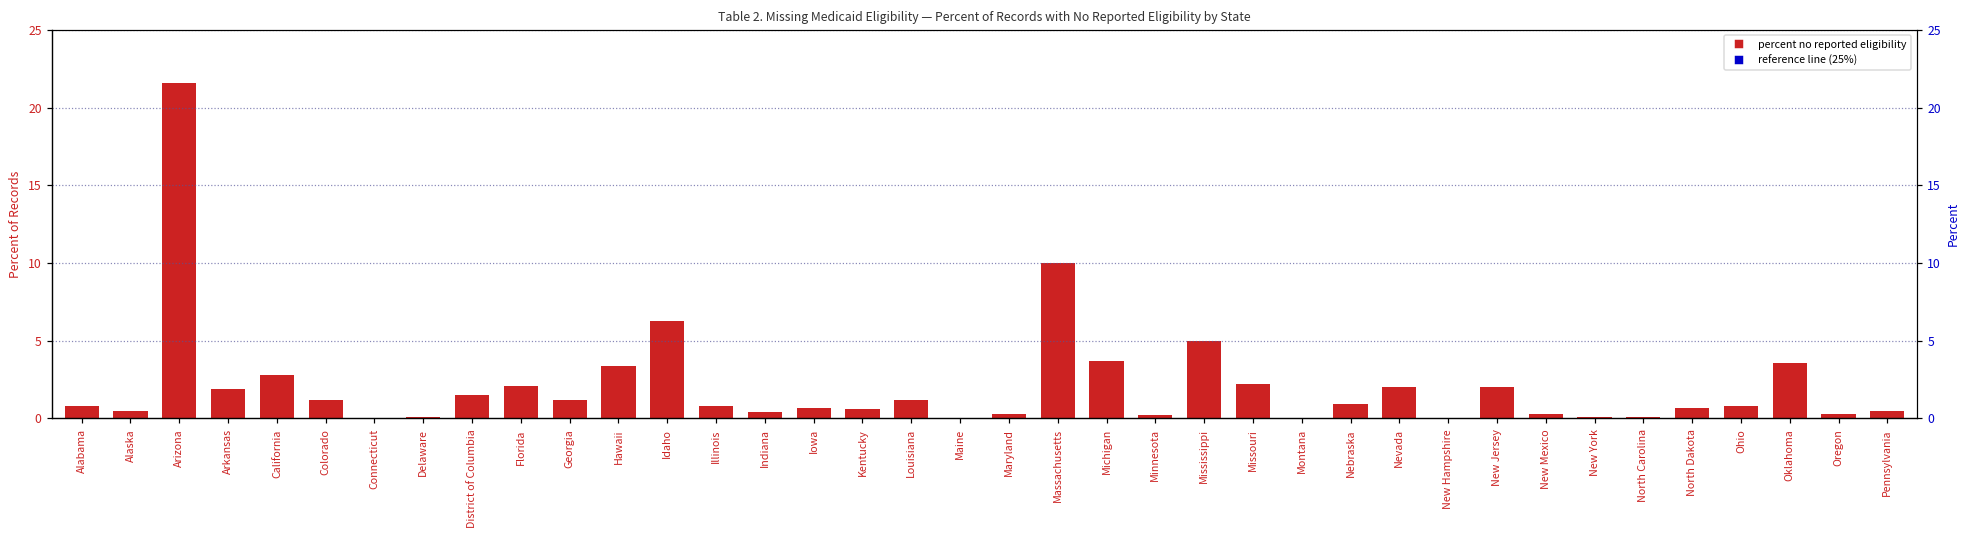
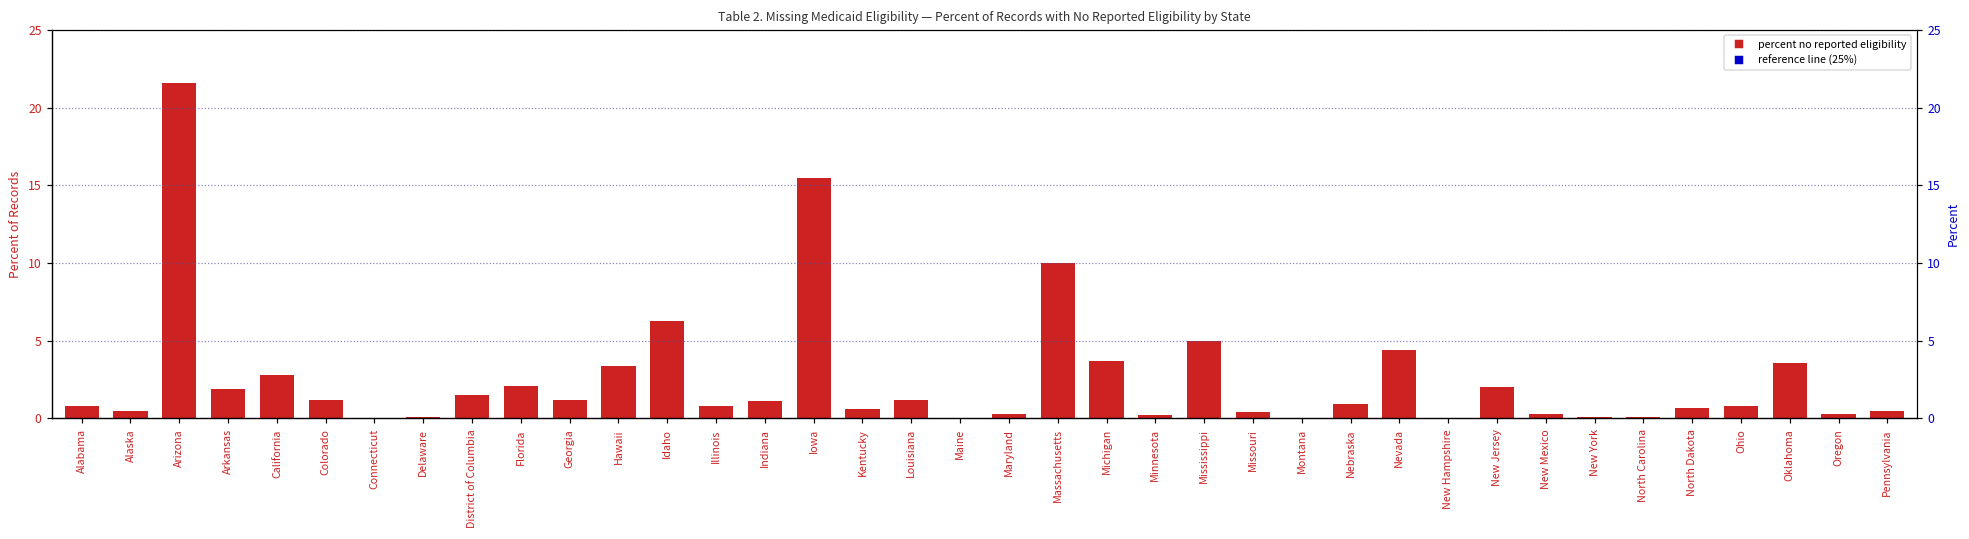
  {
    "Alabama": 0.8,
    "Alaska": 0.5,
    "Arizona": 21.6,
    "Arkansas": 1.9,
    "California": 2.8,
    "Colorado": 1.2,
    "Connecticut": 0.0,
    "District of Columbia": 1.5,
    "Florida": 2.1,
    "Georgia": 1.2,
    "Hawaii": 3.4,
    "Idaho": 6.3,
    "Illinois": 0.8,
-   "Indiana": 0.4,
-   "Iowa": 0.7,
+   "Indiana": 1.1,
+   "Iowa": 15.5,
    "Kentucky": 0.6,
    "Louisiana": 1.2,
    "Maine": 0.0,
    "Maryland": 0.3,
    "Massachusetts": 10.0,
    "Michigan": 3.7,
    "Minnesota": 0.2,
    "Mississippi": 5.0,
-   "Missouri": 2.2,
+   "Missouri": 0.4,
    "Montana": 0.0,
    "Nebraska": 0.9,
-   "Nevada": 2.0,
+   "Nevada": 4.4,
    "New Hampshire": 0.0,
    "New Jersey": 2.0,
    "New Mexico": 0.3,
    "North Dakota": 0.7,
    "Ohio": 0.8,
    "Oklahoma": 3.6,
    "Oregon": 0.3,
    "Pennsylvania": 0.5
  }
